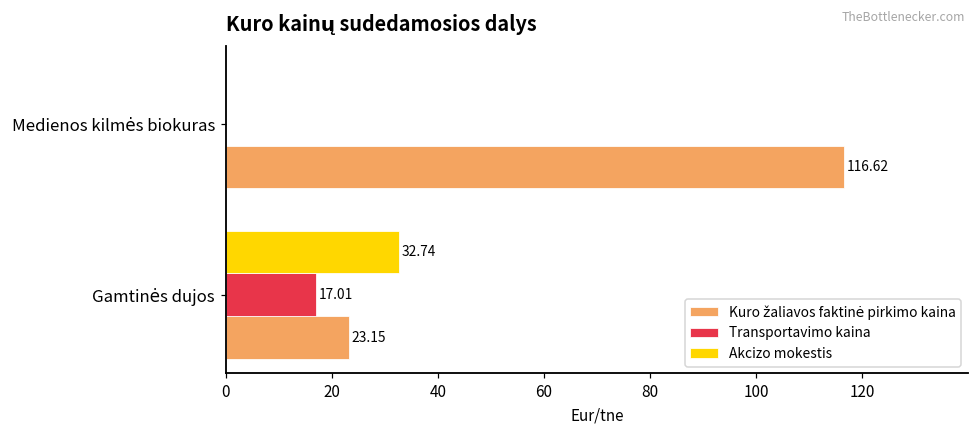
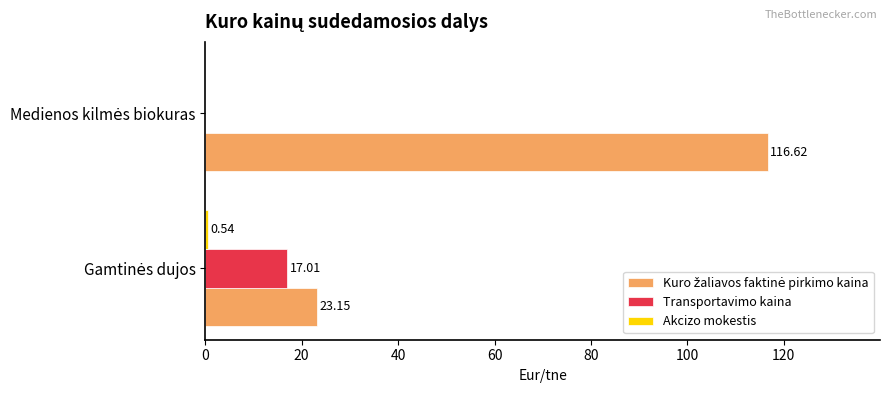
  {
    "Kuro žaliavos faktinė pirkimo kaina": {
      "Medienos kilmės biokuras": 116.62,
      "Gamtinės dujos": 23.15
    },
    "Transportavimo kaina": {
      "Gamtinės dujos": 17.01
    },
    "Akcizo mokestis": {
-     "Gamtinės dujos": 32.74
+     "Gamtinės dujos": 0.54
    }
  }
